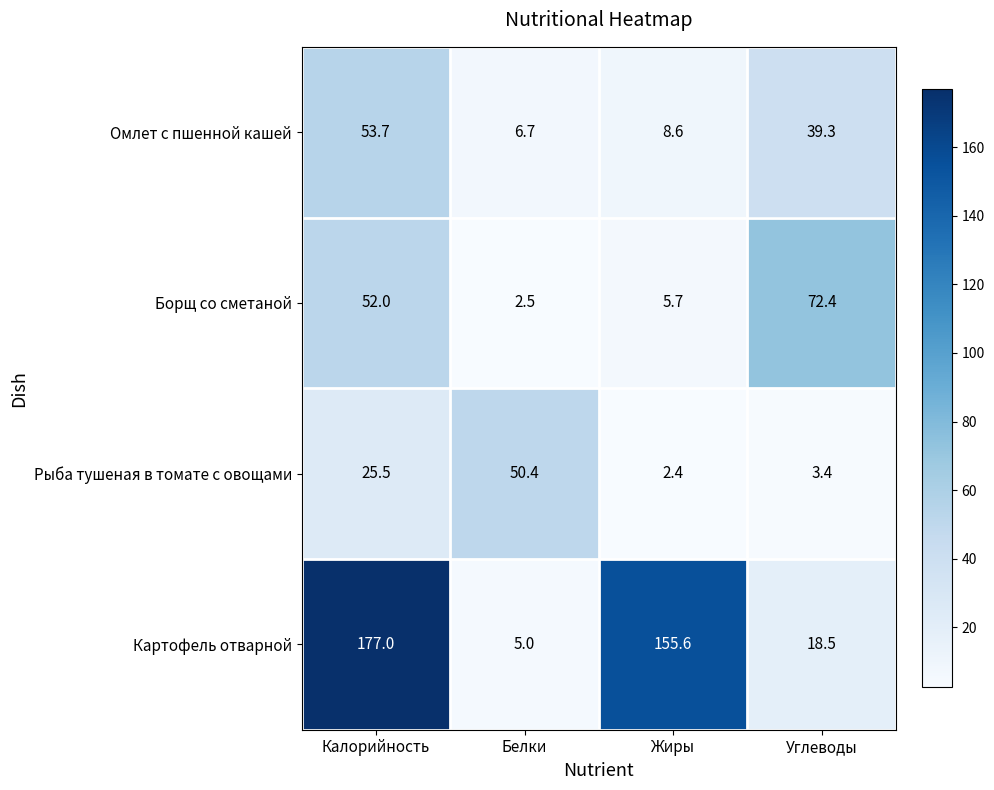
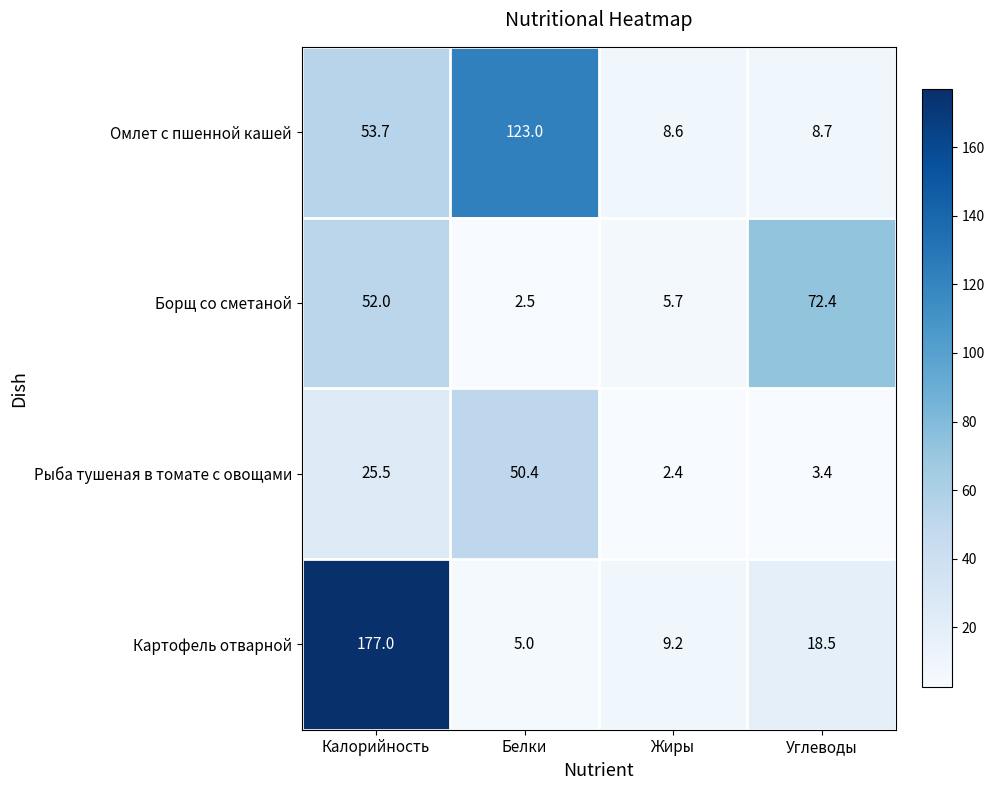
  {
    "Омлет с пшенной кашей": {
      "Калорийность": 53.7,
-     "Белки": 6.7,
+     "Белки": 123.0,
      "Жиры": 8.6,
-     "Углеводы": 39.3
+     "Углеводы": 8.7
    },
    "Борщ со сметаной": {
      "Калорийность": 52.0,
      "Белки": 2.5,
      "Жиры": 5.7,
      "Углеводы": 72.4
    },
    "Рыба тушеная в томате с овощами": {
      "Калорийность": 25.5,
      "Белки": 50.4,
      "Жиры": 2.4,
      "Углеводы": 3.4
    },
    "Картофель отварной": {
      "Калорийность": 177.0,
      "Белки": 5.0,
-     "Жиры": 155.6,
+     "Жиры": 9.2,
      "Углеводы": 18.5
    }
  }
